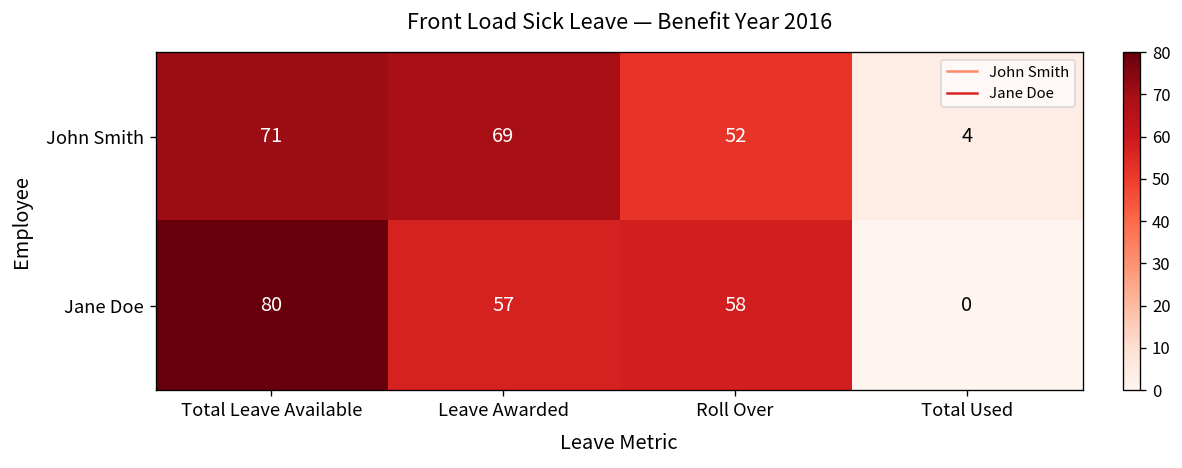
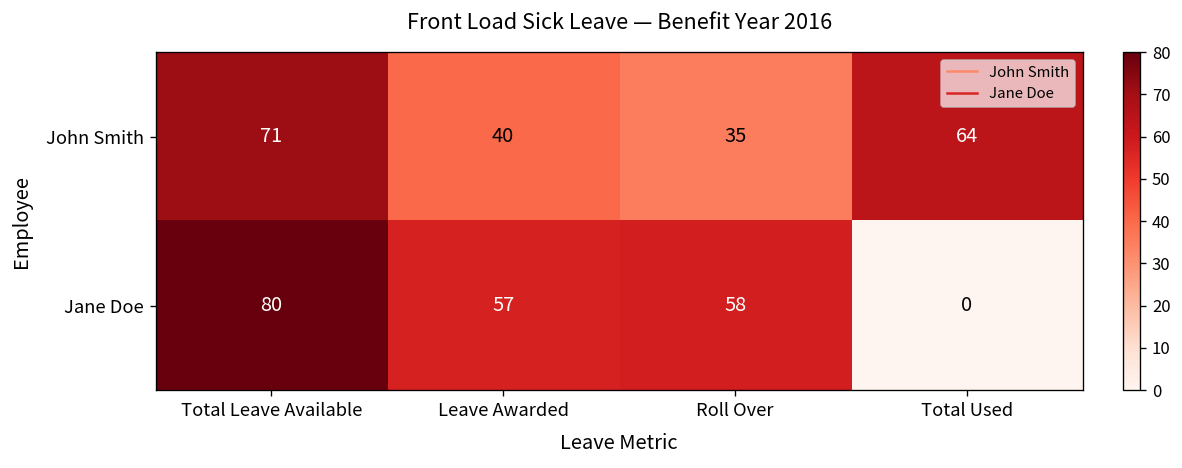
  {
    "John Smith": {
      "Total Leave Available": 71,
-     "Leave Awarded": 69,
-     "Roll Over": 52,
-     "Total Used": 4
+     "Leave Awarded": 40,
+     "Roll Over": 35,
+     "Total Used": 64
    },
    "Jane Doe": {
      "Total Leave Available": 80,
      "Leave Awarded": 57,
      "Roll Over": 58,
      "Total Used": 0
    }
  }
